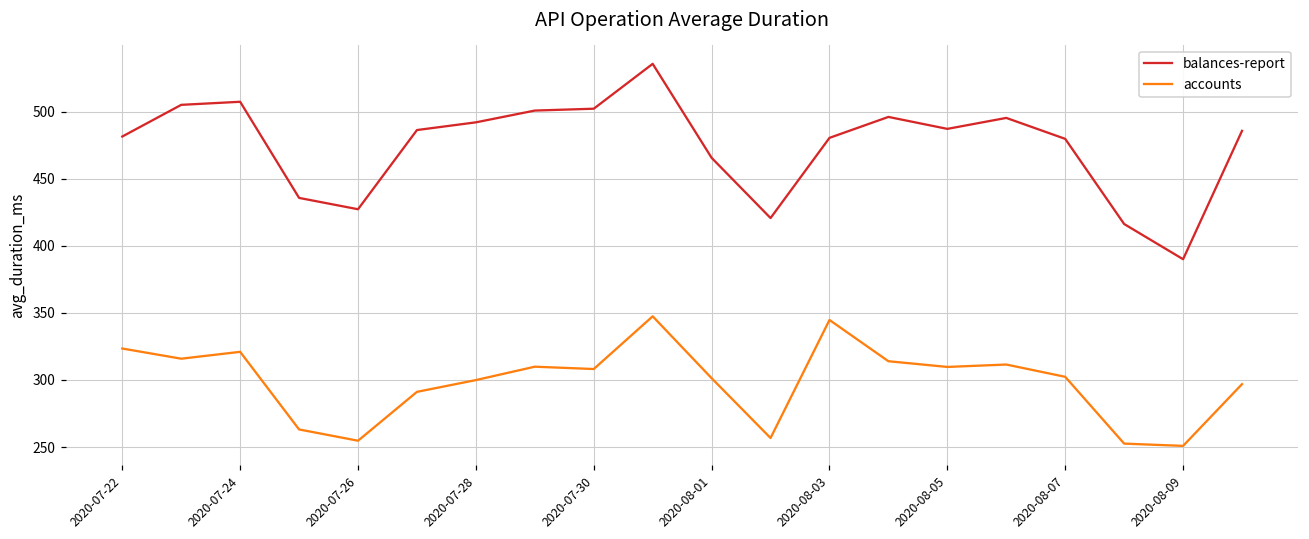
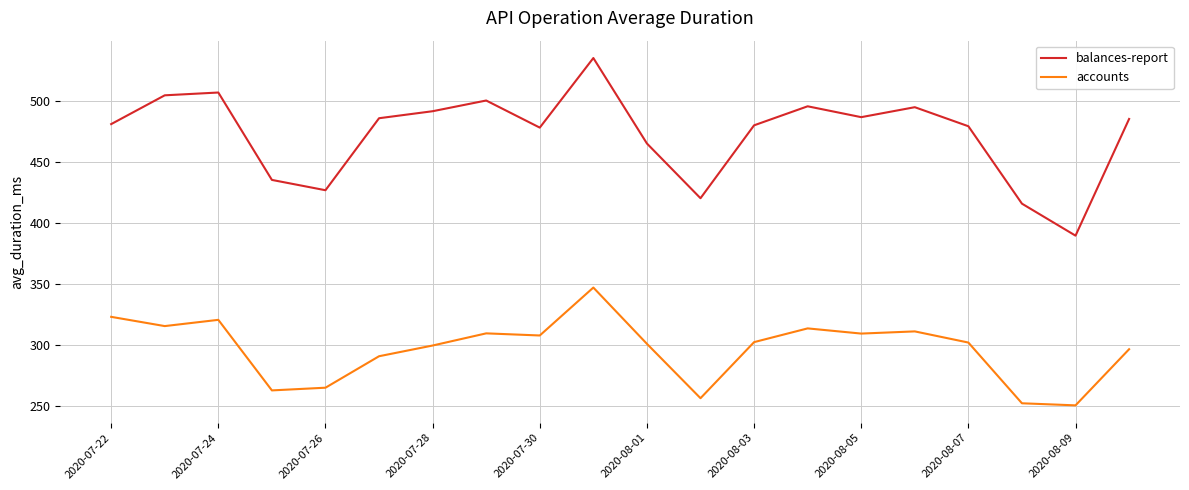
  {
    "balances-report": {
      "2020-07-22": 481,
      "2020-07-24": 507,
      "2020-07-26": 427,
      "2020-07-28": 492,
-     "2020-07-30": 502,
+     "2020-07-30": 479,
      "2020-08-01": 465,
      "2020-08-03": 480,
      "2020-08-05": 487,
      "2020-08-07": 480,
      "2020-08-09": 390
    },
    "accounts": {
      "2020-07-22": 323,
      "2020-07-24": 321,
-     "2020-07-26": 255,
+     "2020-07-26": 265,
      "2020-07-28": 300,
      "2020-07-30": 308,
      "2020-08-01": 301,
-     "2020-08-03": 345,
+     "2020-08-03": 303,
      "2020-08-05": 310,
      "2020-08-07": 302,
      "2020-08-09": 251
    }
  }
